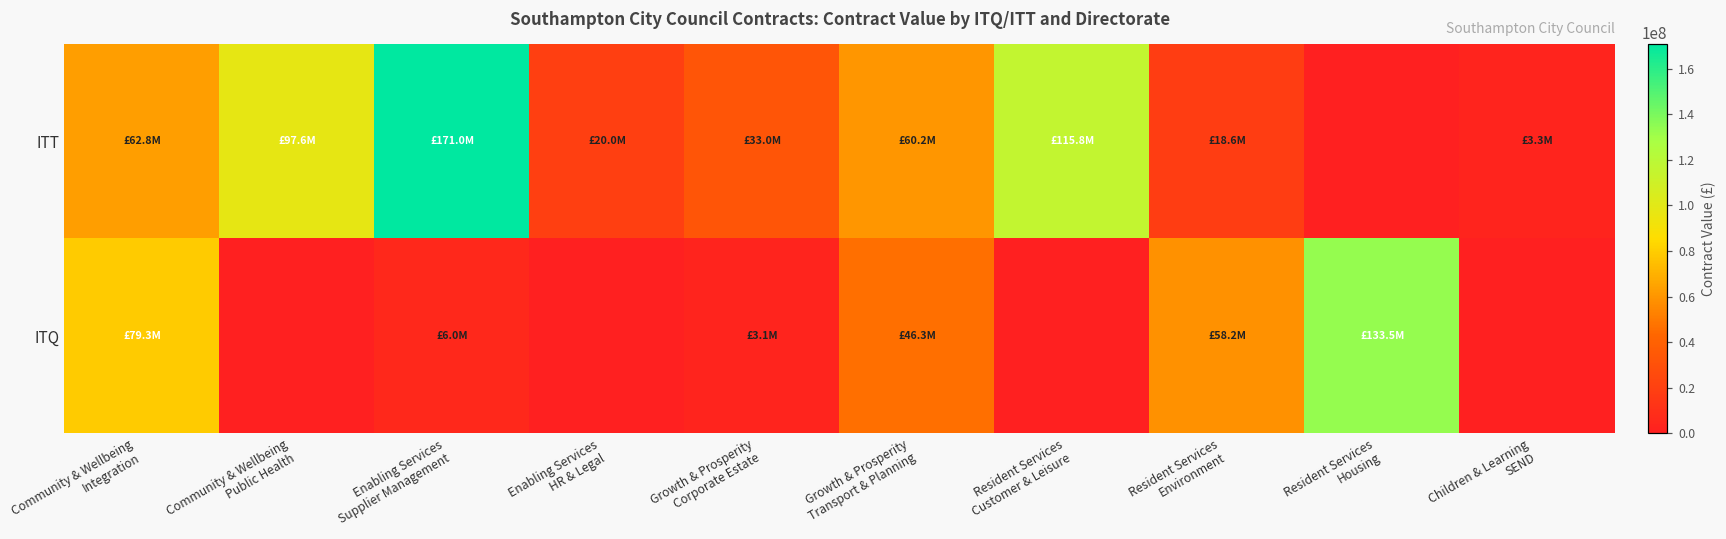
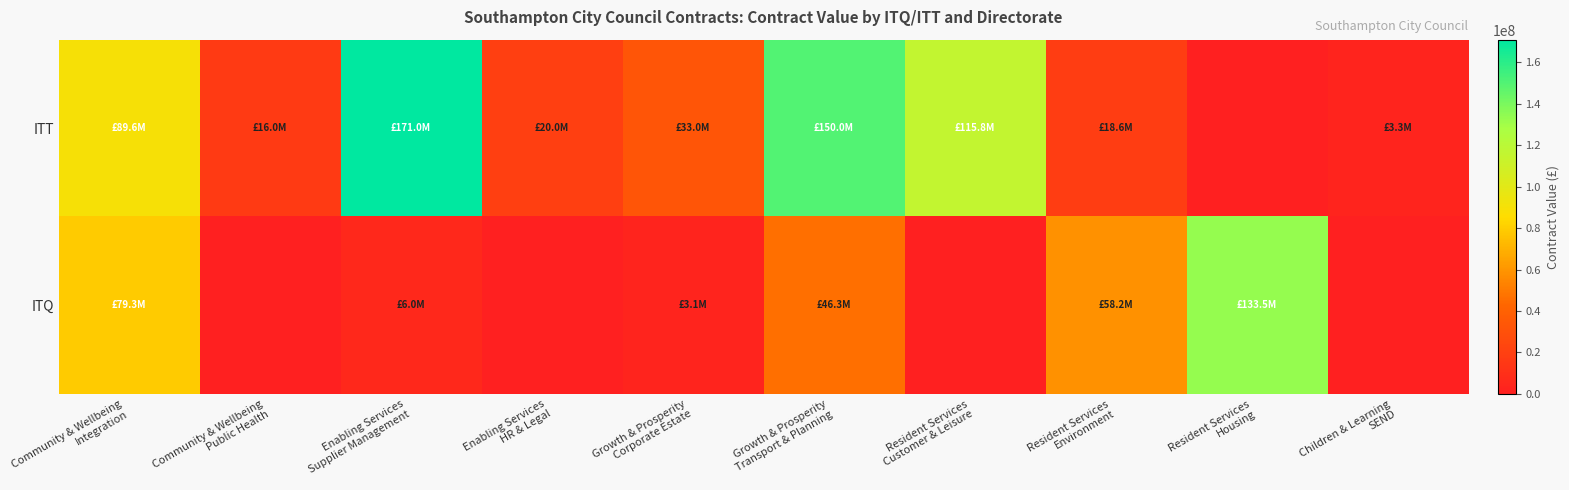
  {
    "ITT": {
-     "Community & Wellbeing Integration": "£62.8M",
-     "Community & Wellbeing Public Health": "£97.6M",
+     "Community & Wellbeing Integration": "£89.6M",
+     "Community & Wellbeing Public Health": "£16.0M",
      "Enabling Services Supplier Management": "£171.0M",
      "Enabling Services HR & Legal": "£20.0M",
      "Growth & Prosperity Corporate Estate": "£33.0M",
-     "Growth & Prosperity Transport & Planning": "£60.2M",
+     "Growth & Prosperity Transport & Planning": "£150.0M",
      "Resident Services Customer & Leisure": "£115.8M",
      "Resident Services Environment": "£18.6M",
      "Children & Learning SEND": "£3.3M"
    },
    "ITQ": {
      "Community & Wellbeing Integration": "£79.3M",
      "Enabling Services Supplier Management": "£6.0M",
      "Growth & Prosperity Corporate Estate": "£3.1M",
      "Growth & Prosperity Transport & Planning": "£46.3M",
      "Resident Services Environment": "£58.2M",
      "Resident Services Housing": "£133.5M"
    }
  }
